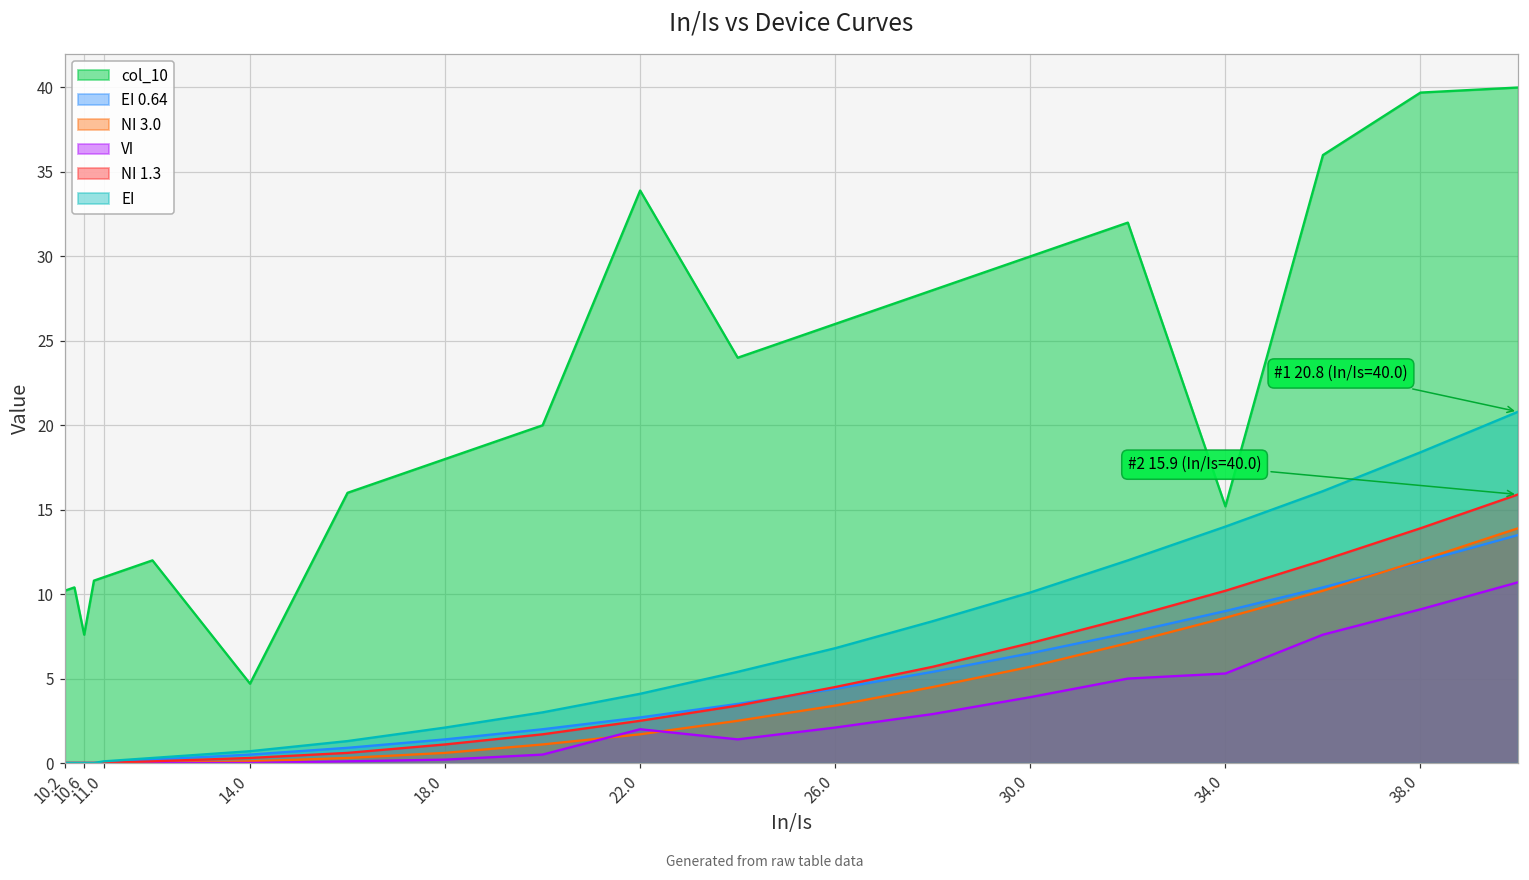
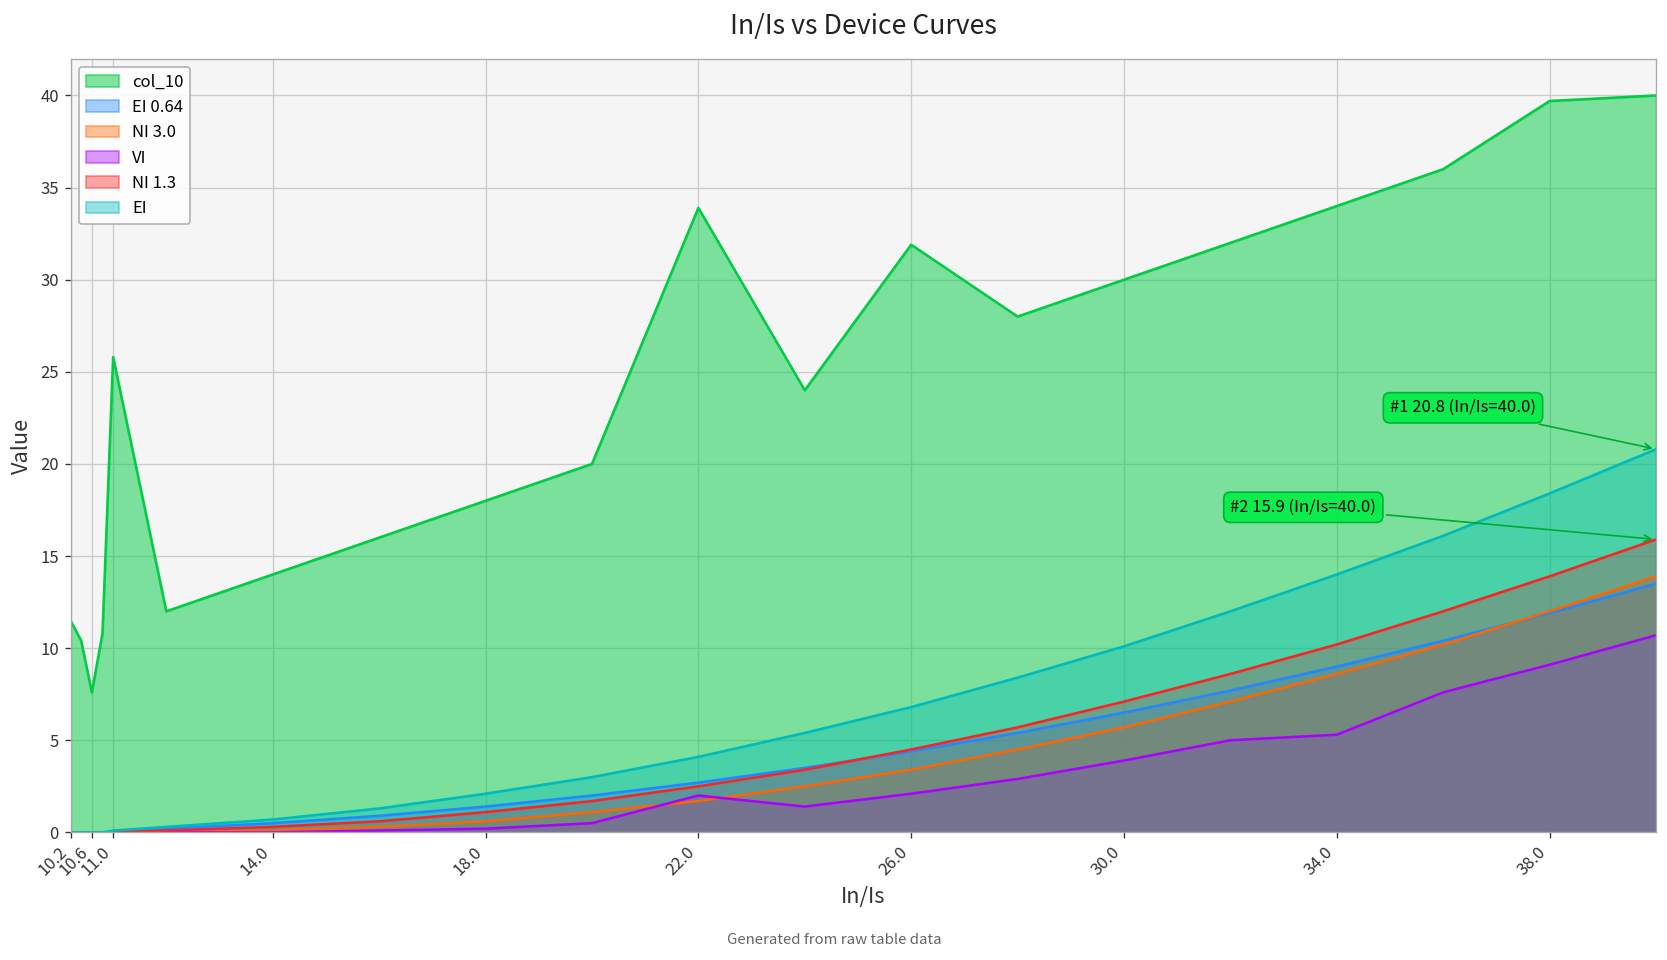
  {
    "col_10": {
-     "10.2": 10.2,
+     "10.2": 11.5,
      "10.6": 7.6,
-     "11.0": 11.0,
-     "14.0": 4.7,
+     "11.0": 25.8,
+     "14.0": 14.0,
      "18.0": 18.0,
      "22.0": 33.9,
-     "26.0": 26.0,
+     "26.0": 31.9,
      "30.0": 30.0,
-     "34.0": 15.2,
+     "34.0": 34.0,
      "38.0": 39.7
    },
    "VI": {
      "18.0": 0.2,
      "22.0": 2.0,
      "26.0": 2.1,
      "30.0": 3.9,
      "34.0": 5.3,
      "38.0": 9.1
    }
  }
